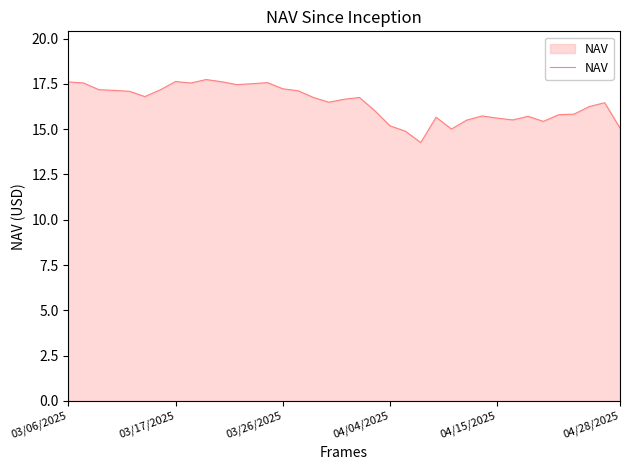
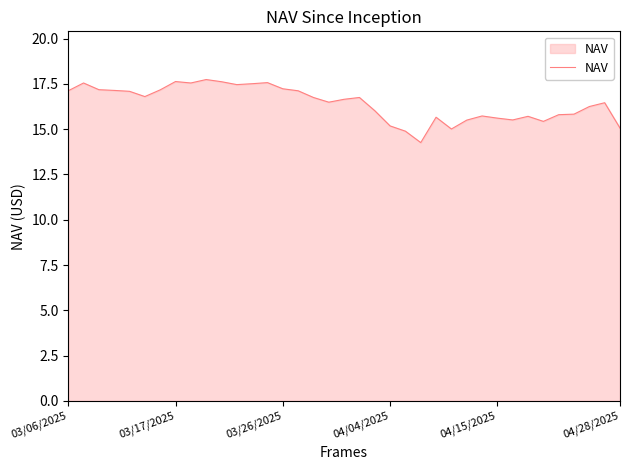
  {
-   "03/06/2025": 17.6,
+   "03/06/2025": 17.1,
    "04/28/2025": 15.1
  }
